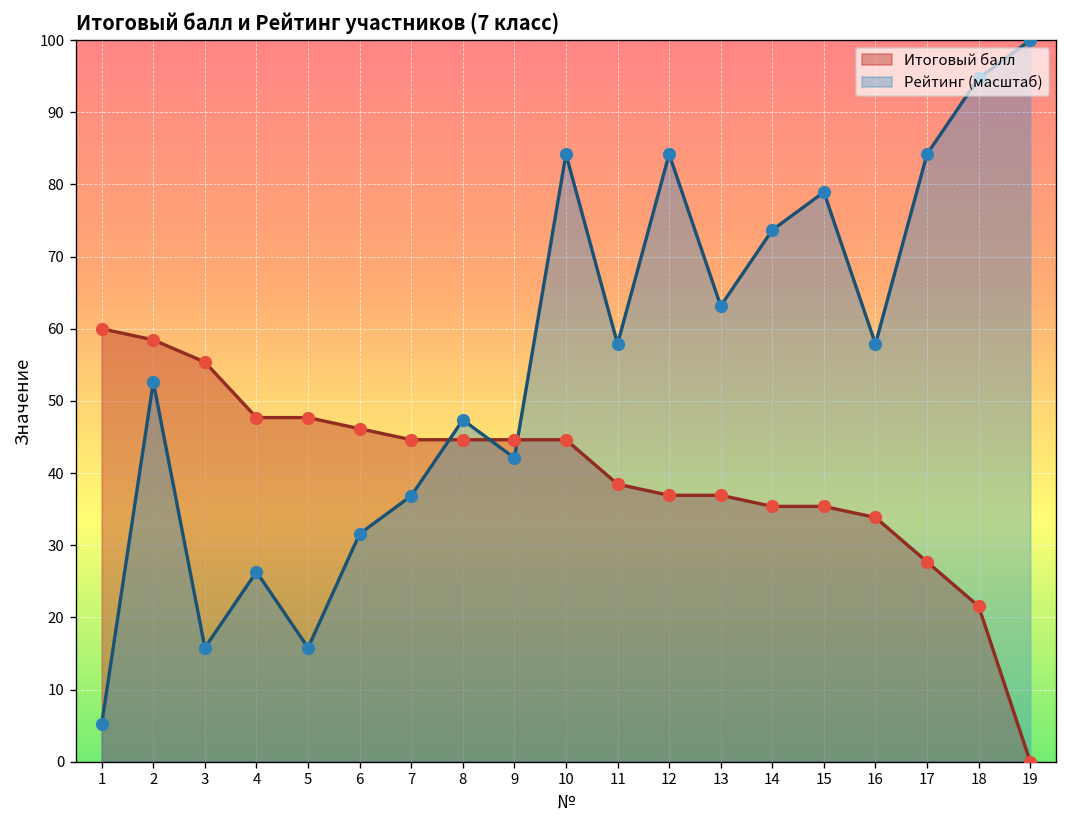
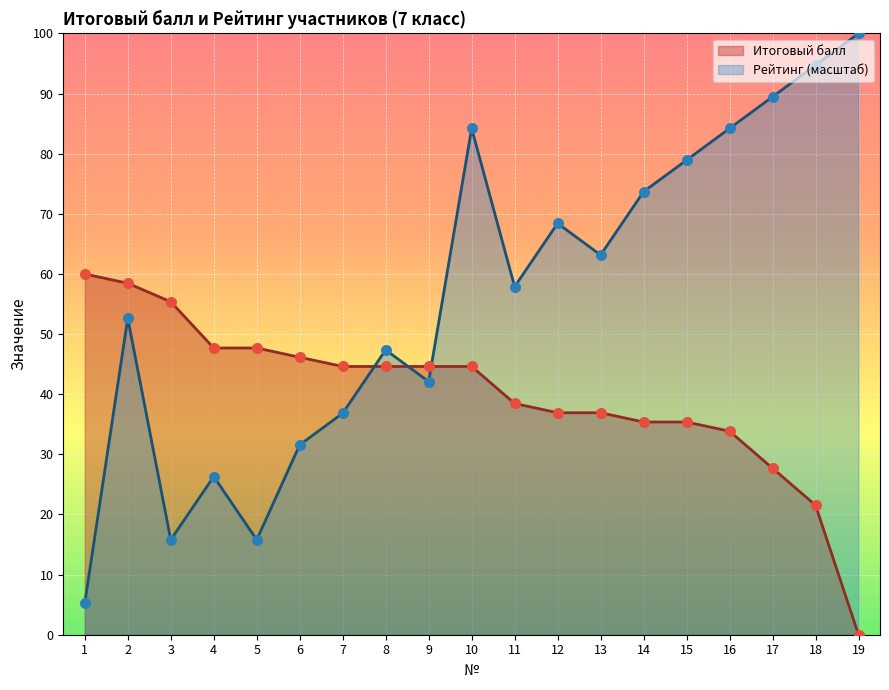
  {
    "Итоговый балл": {
      "1": 60,
      "2": 58,
      "3": 55,
      "4": 48,
      "5": 48,
      "6": 46,
      "7": 45,
      "8": 45,
      "9": 45,
      "10": 45,
      "11": 38,
      "12": 37,
      "13": 37,
      "14": 35,
      "15": 35,
      "16": 34,
      "17": 28,
      "18": 22,
      "19": 0
    },
    "Рейтинг (масштаб)": {
      "1": 5,
      "2": 53,
      "3": 16,
      "4": 26,
      "5": 16,
      "6": 32,
      "7": 37,
      "8": 47,
      "9": 42,
      "10": 84,
      "11": 58,
-     "12": 84,
+     "12": 68,
      "13": 63,
      "14": 74,
      "15": 79,
-     "16": 58,
-     "17": 84,
+     "16": 84,
+     "17": 89,
      "19": 100
    }
  }
